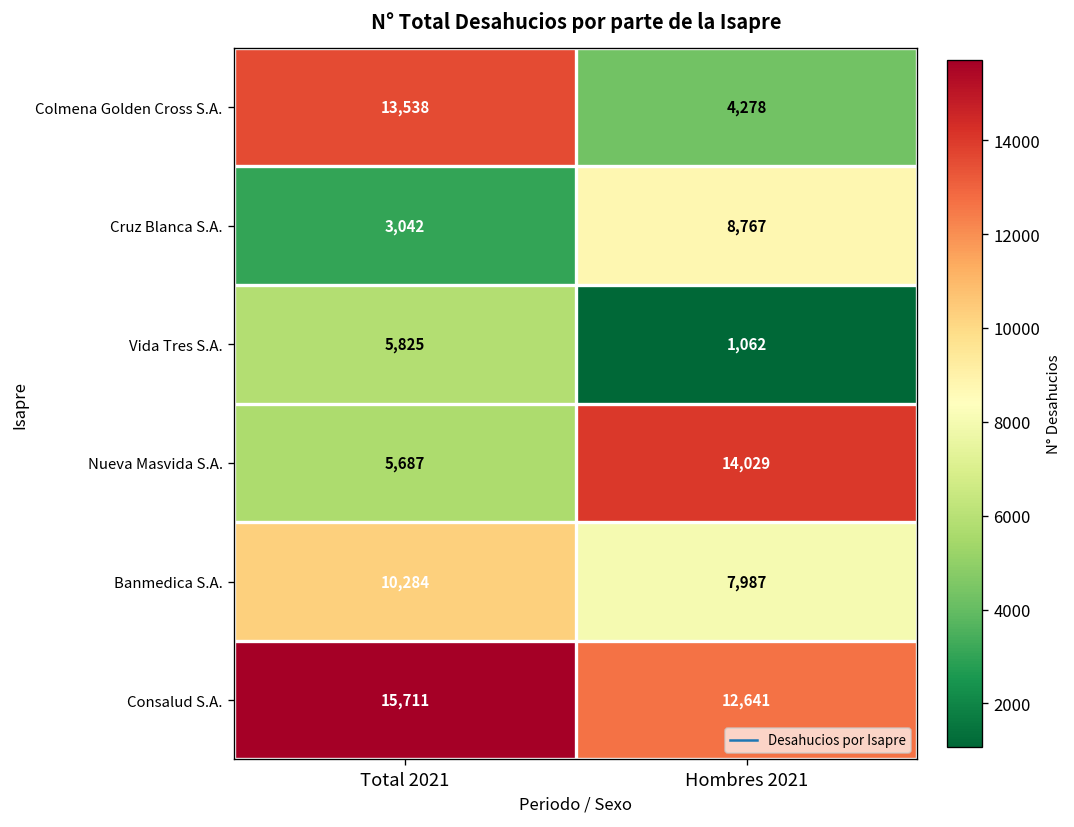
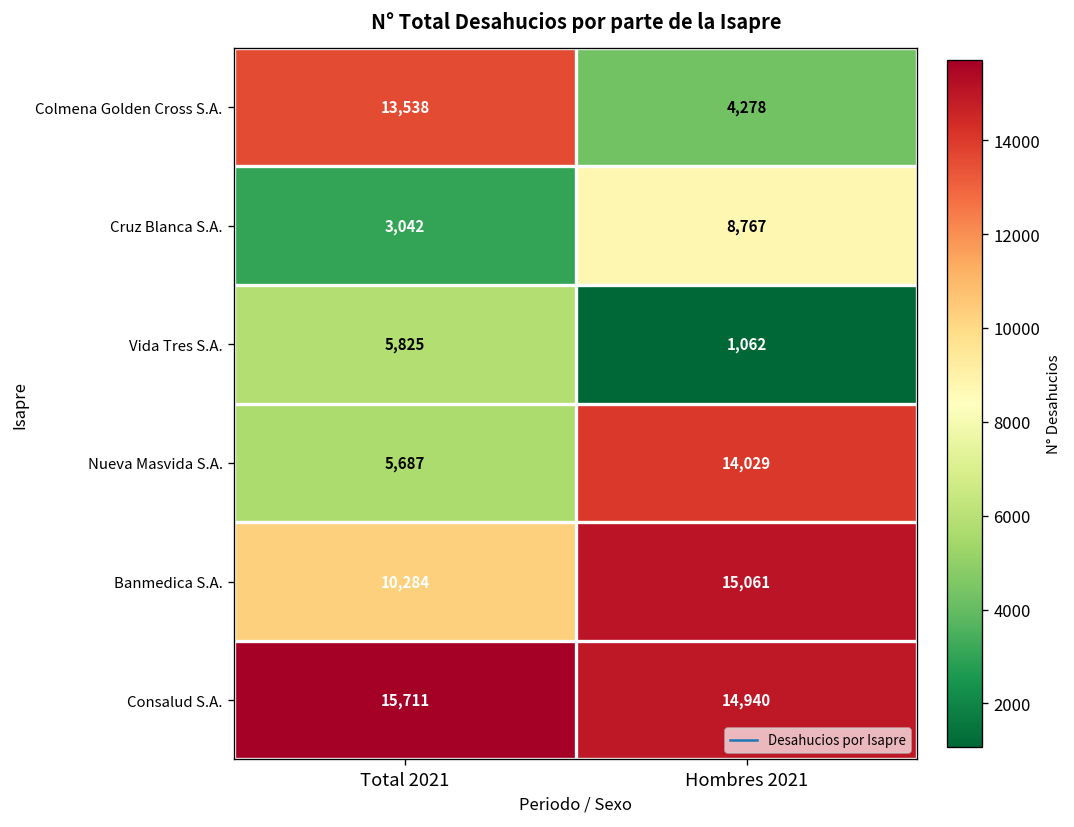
  {
    "Colmena Golden Cross S.A.": {
      "Total 2021": "13,538",
      "Hombres 2021": "4,278"
    },
    "Cruz Blanca S.A.": {
      "Total 2021": "3,042",
      "Hombres 2021": "8,767"
    },
    "Vida Tres S.A.": {
      "Total 2021": "5,825",
      "Hombres 2021": "1,062"
    },
    "Nueva Masvida S.A.": {
      "Total 2021": "5,687",
      "Hombres 2021": "14,029"
    },
    "Banmedica S.A.": {
      "Total 2021": "10,284",
-     "Hombres 2021": "7,987"
+     "Hombres 2021": "15,061"
    },
    "Consalud S.A.": {
      "Total 2021": "15,711",
-     "Hombres 2021": "12,641"
+     "Hombres 2021": "14,940"
    }
  }
